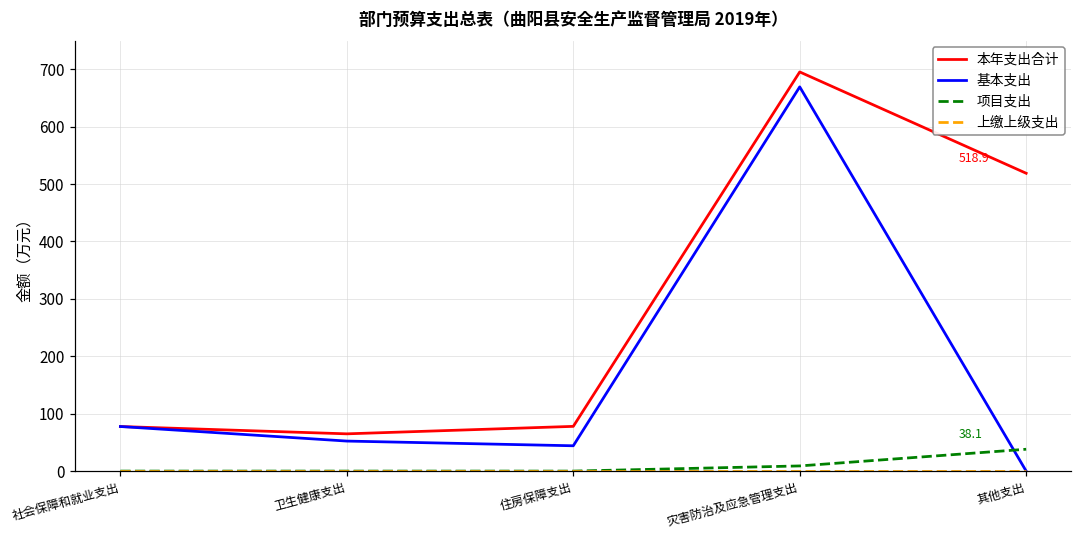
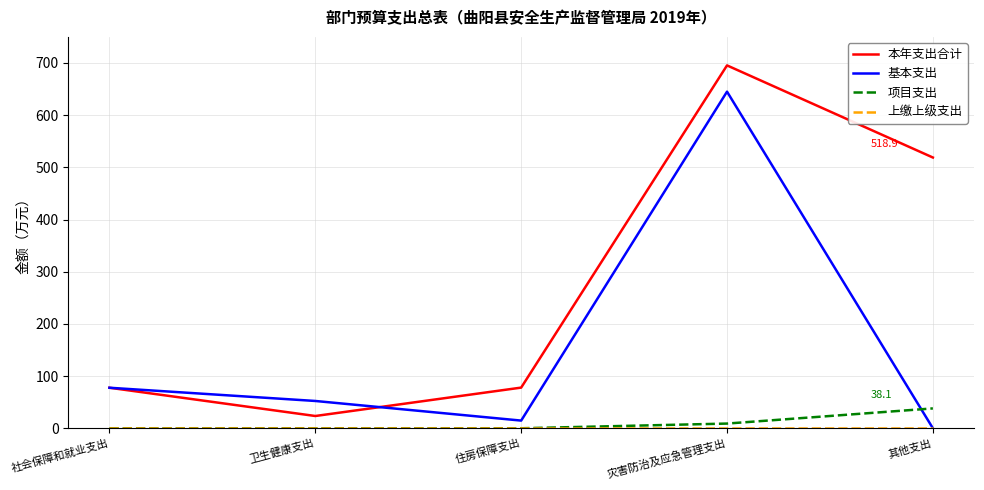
  {
    "本年支出合计": {
-     "卫生健康支出": 60,
+     "卫生健康支出": 20,
      "住房保障支出": 80,
      "灾害防治及应急管理支出": 700,
      "其他支出": 520
    },
    "基本支出": {
      "卫生健康支出": 50,
-     "住房保障支出": 40,
-     "灾害防治及应急管理支出": 670
+     "住房保障支出": 10,
+     "灾害防治及应急管理支出": 650
    },
    "项目支出": {
      "灾害防治及应急管理支出": 10,
      "其他支出": 40
    },
    "上缴上级支出": {
      "灾害防治及应急管理支出": 0
    }
  }
